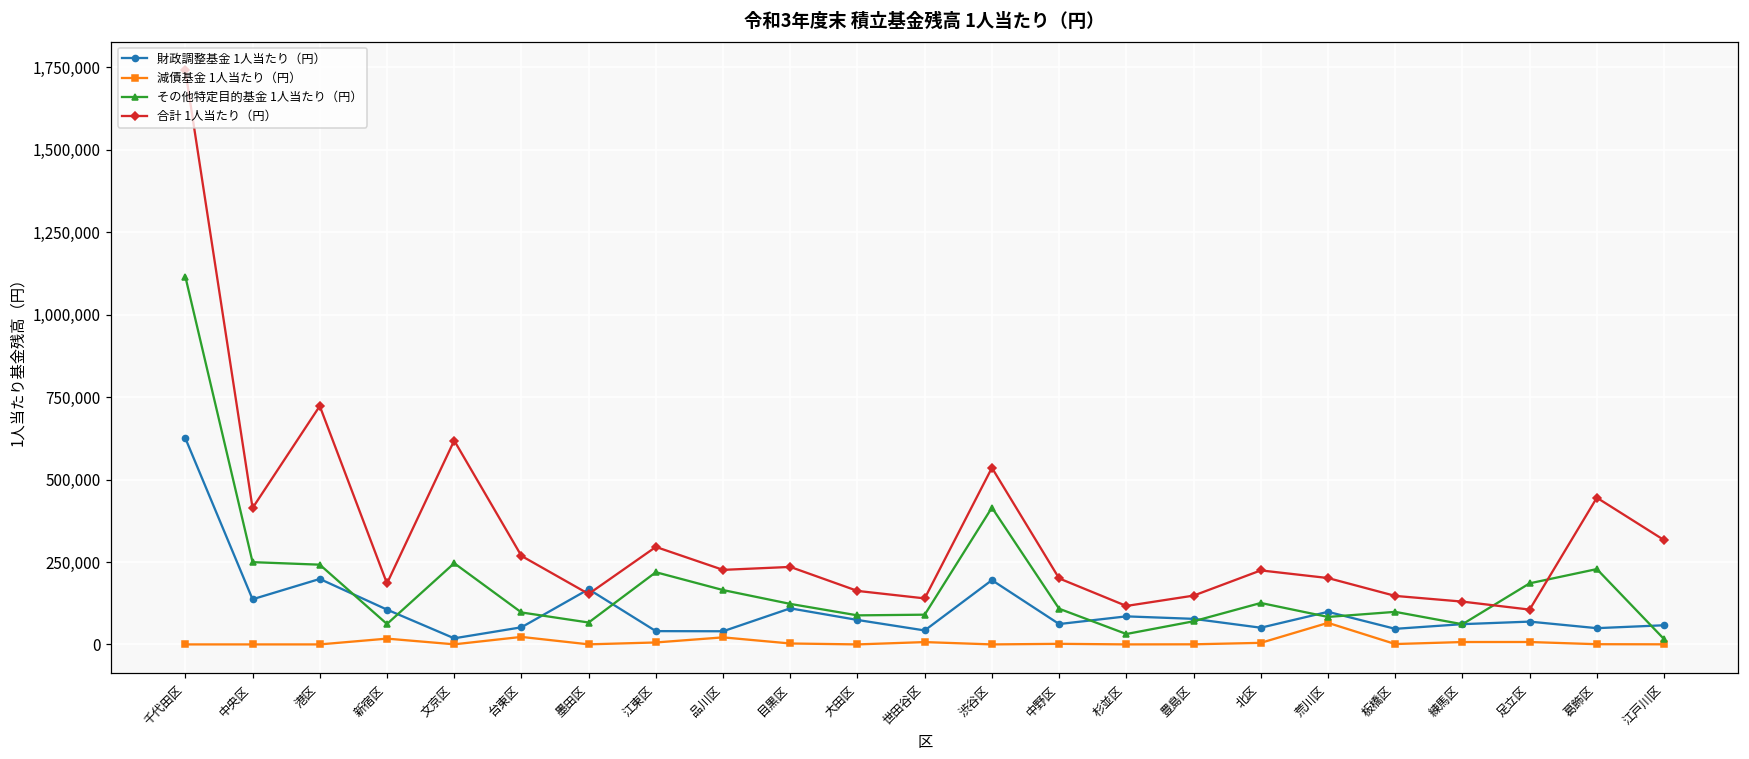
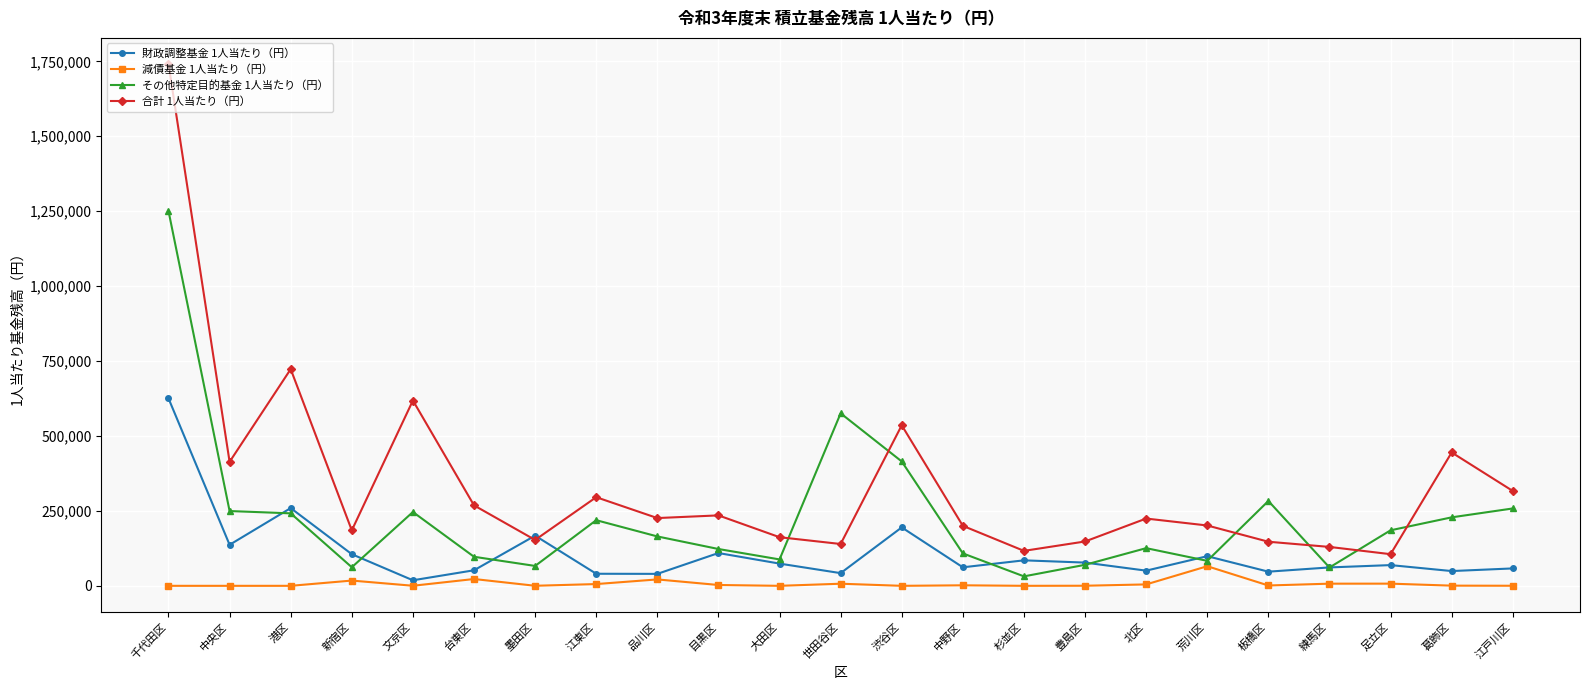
  {
    "財政調整基金 1人当たり（円）": {
      "千代田区": "630,000",
      "中央区": "140,000",
-     "港区": "200,000",
+     "港区": "260,000",
      "新宿区": "110,000",
      "文京区": "20,000",
      "台東区": "50,000",
      "墨田区": "170,000",
      "江東区": "40,000",
      "品川区": "40,000",
      "目黒区": "110,000",
      "大田区": "70,000",
      "世田谷区": "40,000",
      "渋谷区": "190,000",
      "中野区": "60,000",
      "杉並区": "90,000",
      "北区": "50,000",
      "荒川区": "100,000",
      "板橋区": "50,000",
      "足立区": "70,000",
      "葛飾区": "50,000",
      "江戸川区": "60,000"
    },
    "減債基金 1人当たり（円）": {
      "千代田区": "0",
      "中央区": "0",
      "港区": "0",
      "新宿区": "20,000",
      "文京区": "0",
      "台東区": "20,000",
      "墨田区": "0",
      "江東区": "10,000",
      "品川区": "20,000",
      "目黒区": "0",
      "大田区": "0",
      "世田谷区": "10,000",
      "渋谷区": "0",
      "中野区": "0",
      "杉並区": "0",
      "豊島区": "0",
      "北区": "0",
      "荒川区": "70,000",
      "板橋区": "0",
      "練馬区": "10,000",
      "足立区": "10,000",
      "葛飾区": "0",
      "江戸川区": "0"
    },
    "その他特定目的基金 1人当たり（円）": {
-     "千代田区": "1,120,000",
+     "千代田区": "1,250,000",
      "中央区": "250,000",
      "港区": "240,000",
      "新宿区": "60,000",
      "文京区": "250,000",
      "台東区": "100,000",
      "墨田区": "70,000",
      "江東区": "220,000",
      "品川区": "160,000",
      "目黒区": "120,000",
      "大田区": "90,000",
-     "世田谷区": "90,000",
+     "世田谷区": "580,000",
      "渋谷区": "410,000",
      "中野区": "110,000",
      "杉並区": "30,000",
      "北区": "130,000",
      "荒川区": "80,000",
-     "板橋区": "100,000",
+     "板橋区": "280,000",
      "足立区": "190,000",
      "葛飾区": "230,000",
-     "江戸川区": "20,000"
+     "江戸川区": "260,000"
    },
    "合計 1人当たり（円）": {
      "中央区": "410,000",
      "港区": "720,000",
      "新宿区": "190,000",
      "文京区": "620,000",
      "台東区": "270,000",
      "墨田区": "150,000",
      "江東区": "300,000",
      "品川区": "230,000",
      "目黒区": "240,000",
      "大田区": "160,000",
      "世田谷区": "140,000",
      "渋谷区": "540,000",
      "中野区": "200,000",
      "杉並区": "120,000",
      "豊島区": "150,000",
      "北区": "220,000",
      "荒川区": "200,000",
      "板橋区": "150,000",
      "練馬区": "130,000",
      "足立区": "110,000",
      "葛飾区": "450,000",
      "江戸川区": "320,000"
    }
  }
